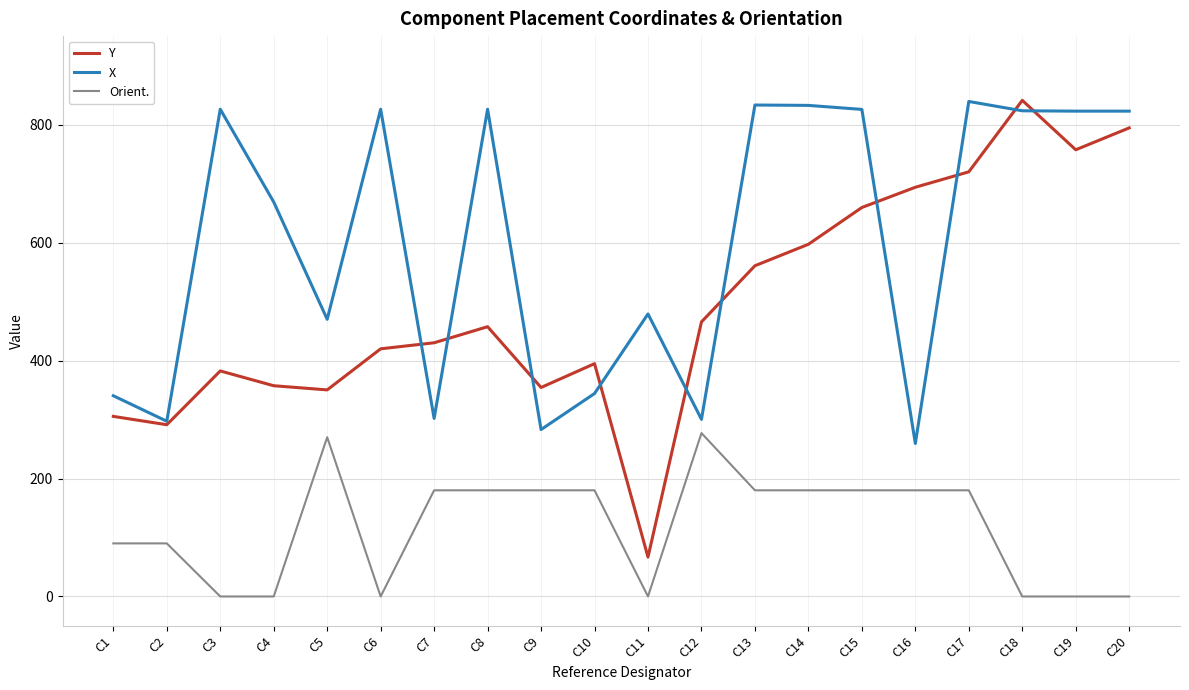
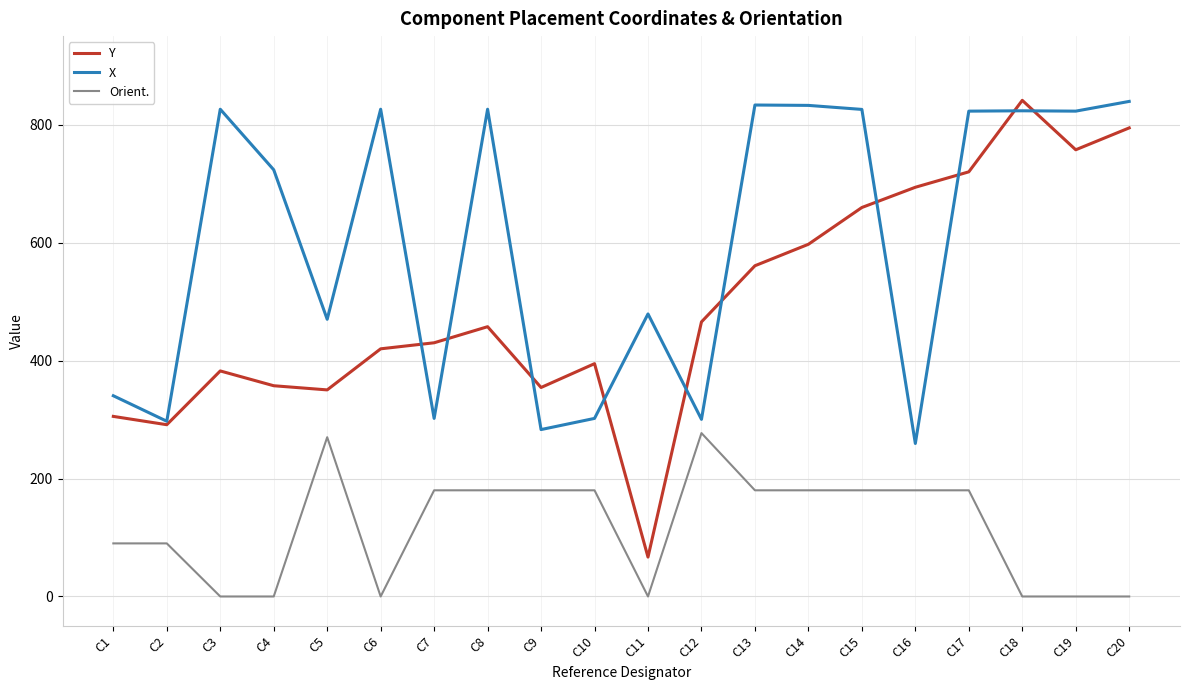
  {
    "Y": {
      "C1": 310,
      "C2": 290,
      "C3": 380,
      "C4": 360,
      "C5": 350,
      "C6": 420,
      "C7": 430,
      "C8": 460,
      "C9": 350,
      "C10": 390,
      "C11": 70,
      "C12": 470,
      "C13": 560,
      "C14": 600,
      "C15": 660,
      "C16": 690,
      "C17": 720,
      "C18": 840,
      "C19": 760,
      "C20": 790
    },
    "X": {
      "C1": 340,
      "C2": 300,
      "C3": 830,
-     "C4": 670,
+     "C4": 720,
      "C5": 470,
      "C6": 830,
      "C7": 300,
      "C8": 830,
      "C9": 280,
-     "C10": 340,
+     "C10": 300,
      "C11": 480,
      "C12": 300,
      "C13": 830,
      "C14": 830,
      "C15": 830,
      "C16": 260,
-     "C17": 840,
+     "C17": 820,
      "C18": 820,
      "C19": 820,
-     "C20": 820
+     "C20": 840
    },
    "Orient.": {
      "C1": 90,
      "C2": 90,
      "C3": 0,
      "C4": 0,
      "C5": 270,
      "C6": 0,
      "C7": 180,
      "C8": 180,
      "C9": 180,
      "C10": 180,
      "C11": 0,
      "C12": 280,
      "C13": 180,
      "C14": 180,
      "C15": 180,
      "C16": 180,
      "C17": 180,
      "C18": 0,
      "C19": 0,
      "C20": 0
    }
  }
